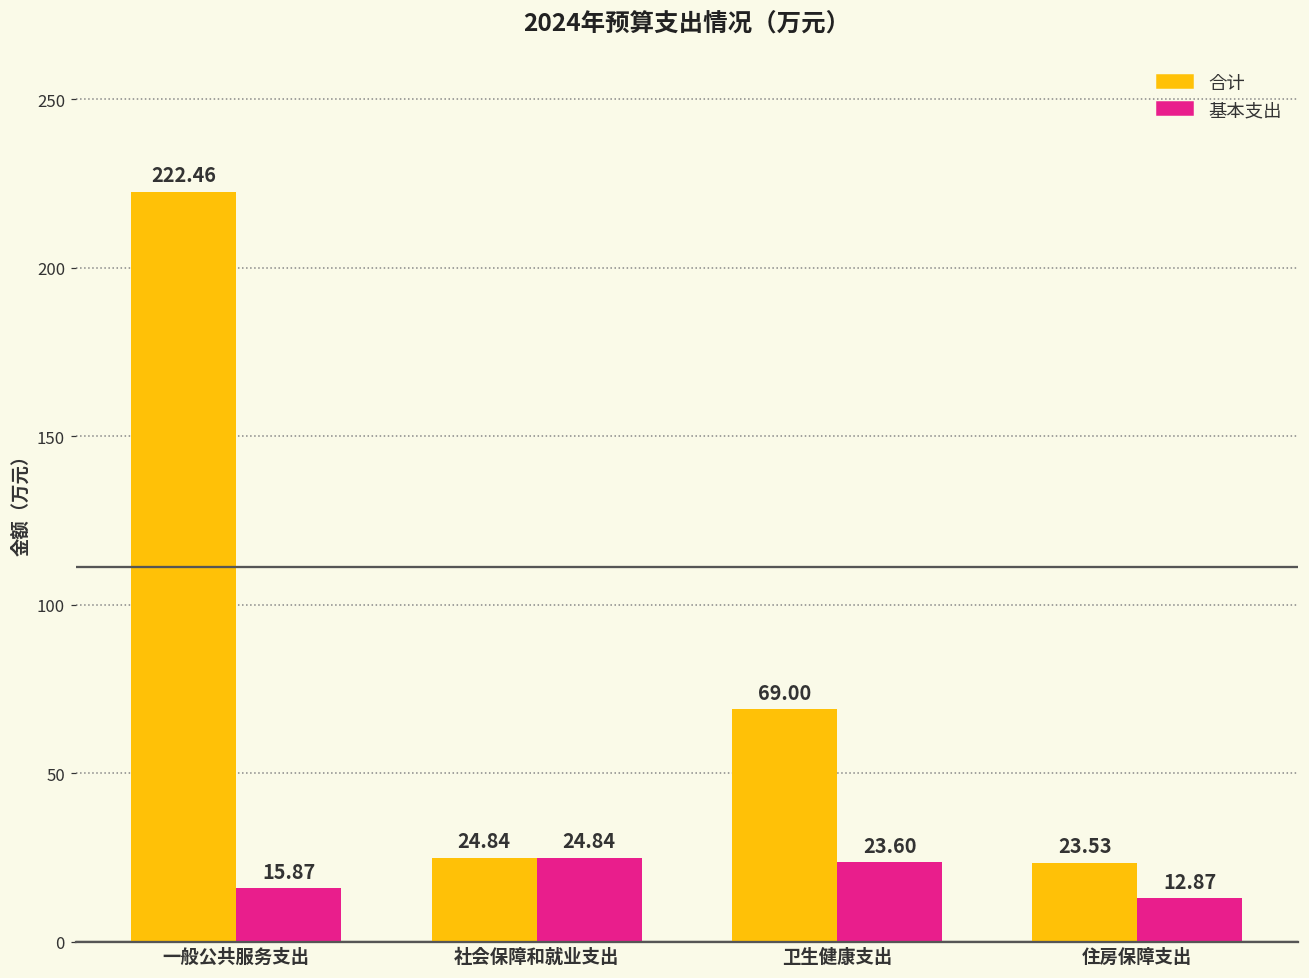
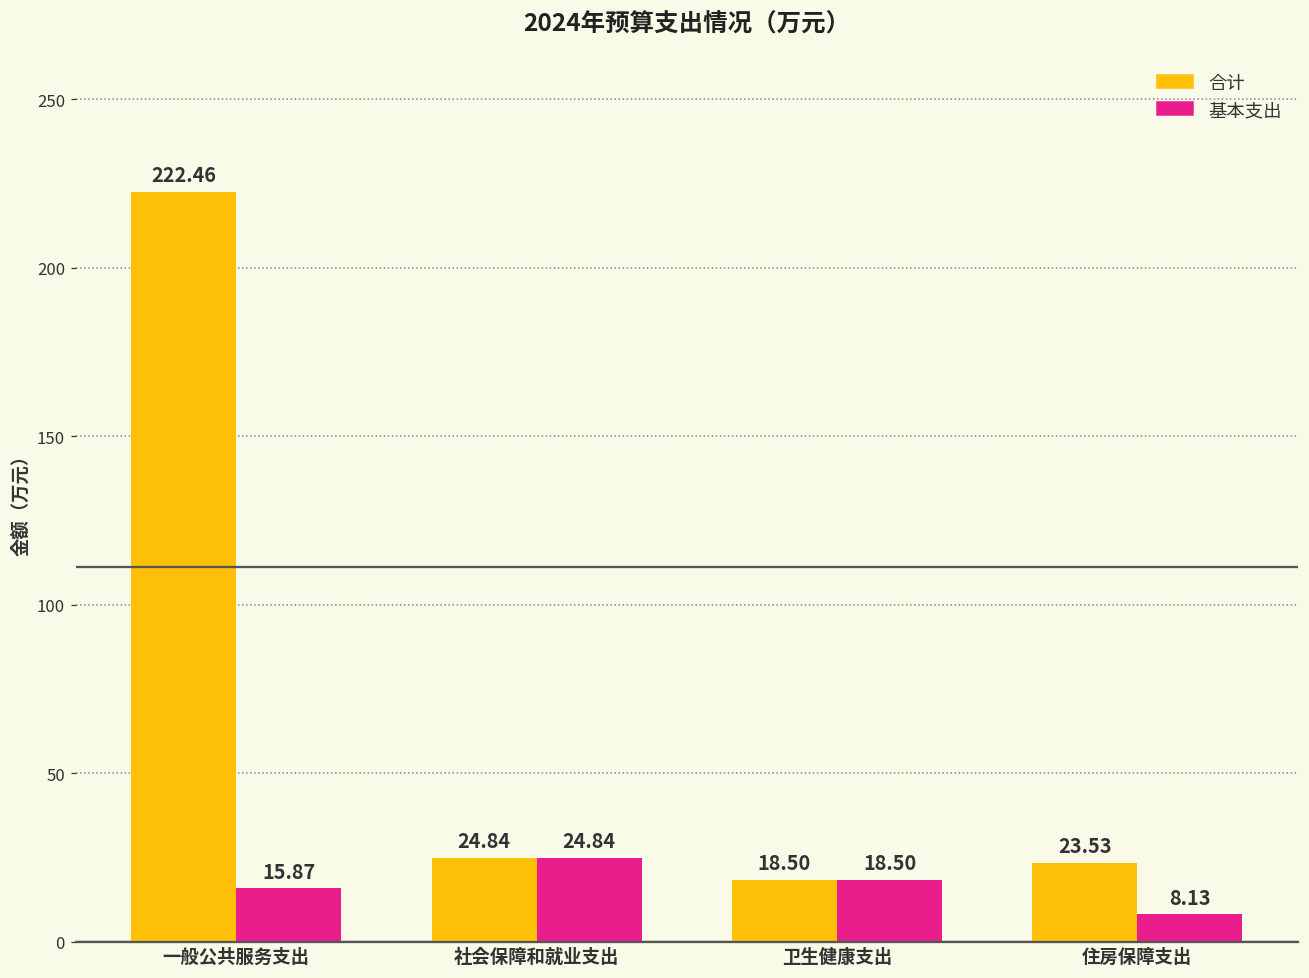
  {
    "合计": {
      "一般公共服务支出": 222.46,
      "社会保障和就业支出": 24.84,
-     "卫生健康支出": 69.00,
+     "卫生健康支出": 18.50,
      "住房保障支出": 23.53
    },
    "基本支出": {
      "一般公共服务支出": 15.87,
      "社会保障和就业支出": 24.84,
-     "卫生健康支出": 23.60,
-     "住房保障支出": 12.87
+     "卫生健康支出": 18.50,
+     "住房保障支出": 8.13
    }
  }
